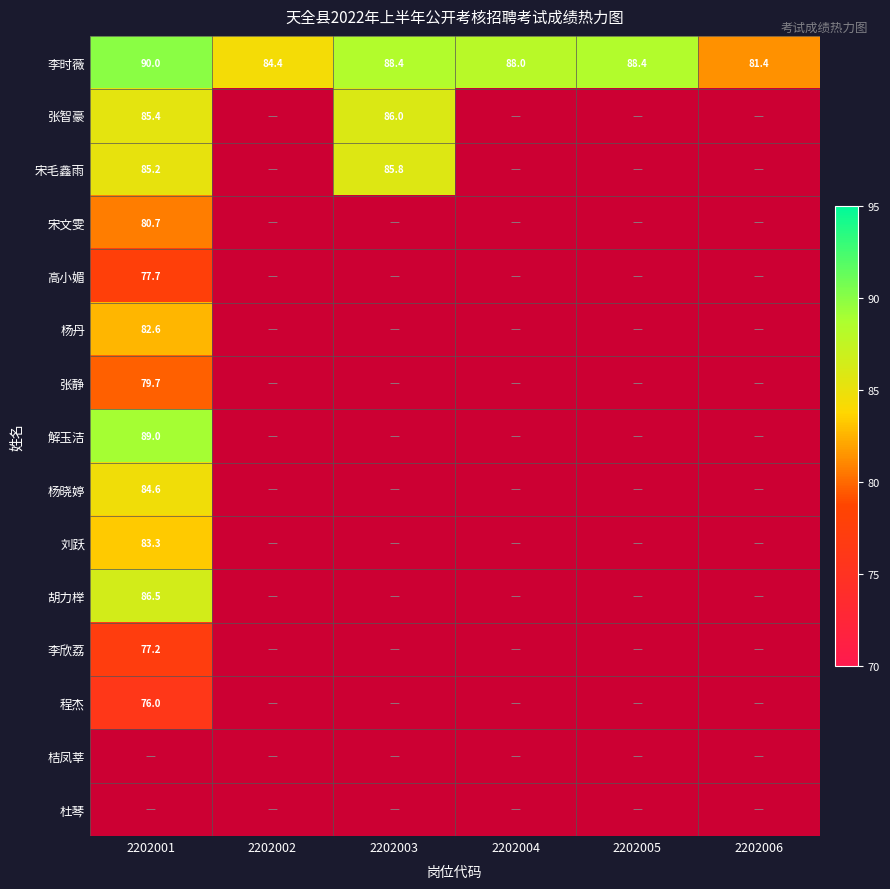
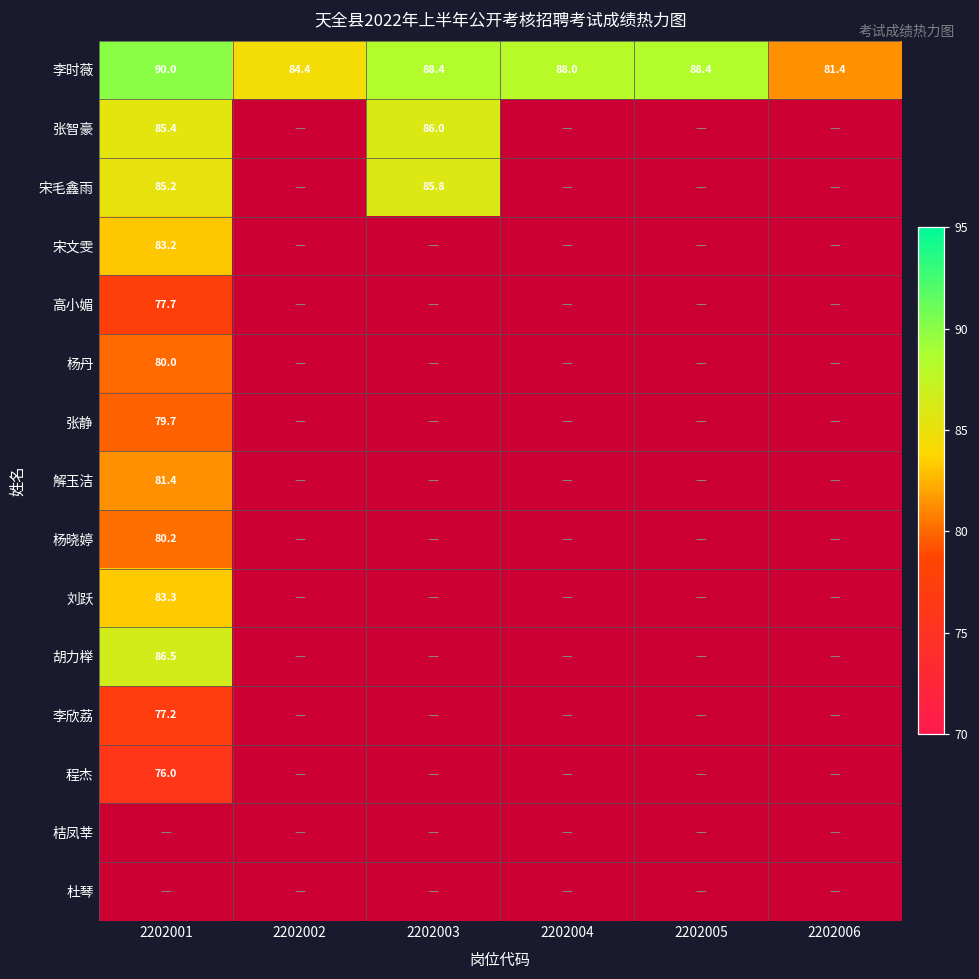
  {
    "李时薇": {
      "2202001": 90.0,
      "2202002": 84.4,
      "2202003": 88.4,
      "2202004": 88.0,
      "2202005": 88.4,
      "2202006": 81.4
    },
    "张智豪": {
      "2202001": 85.4,
      "2202003": 86.0
    },
    "宋毛鑫雨": {
      "2202001": 85.2,
      "2202003": 85.8
    },
    "宋文雯": {
-     "2202001": 80.7
+     "2202001": 83.2
    },
    "高小媚": {
      "2202001": 77.7
    },
    "杨丹": {
-     "2202001": 82.6
+     "2202001": 80.0
    },
    "张静": {
      "2202001": 79.7
    },
    "解玉洁": {
-     "2202001": 89.0
+     "2202001": 81.4
    },
    "杨晓婷": {
-     "2202001": 84.6
+     "2202001": 80.2
    },
    "刘跃": {
      "2202001": 83.3
    },
    "胡力榉": {
      "2202001": 86.5
    },
    "李欣荔": {
      "2202001": 77.2
    },
    "程杰": {
      "2202001": 76.0
    }
  }
